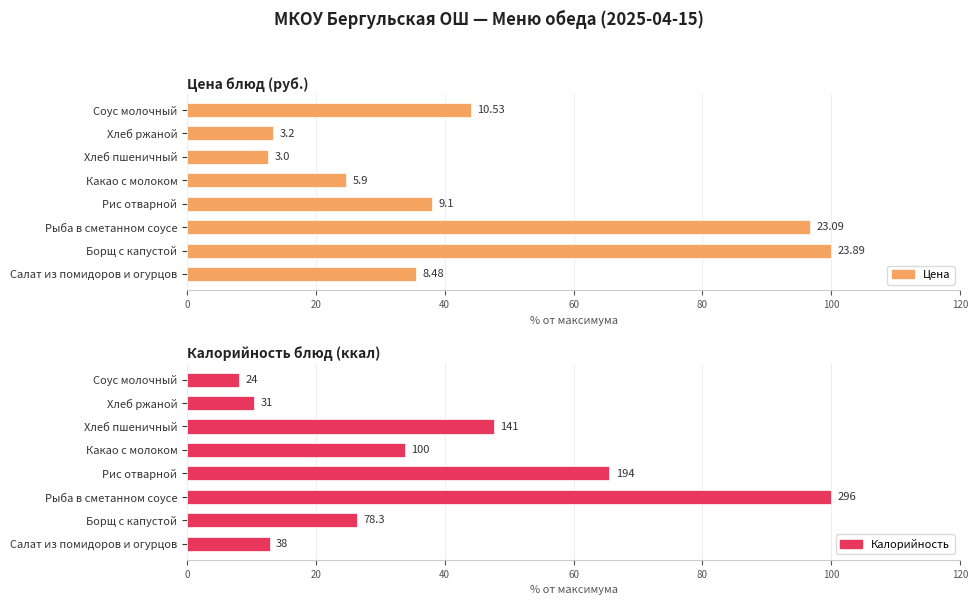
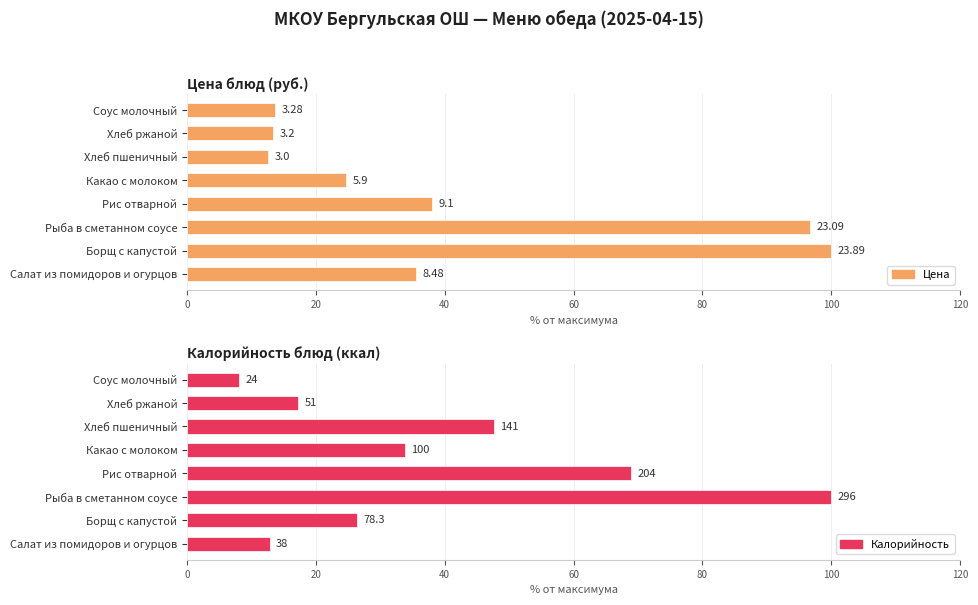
  {
    "Цена блюд (руб.)": {
-     "Соус молочный": 10.53
+     "Соус молочный": 3.28
    },
    "Калорийность блюд (ккал)": {
-     "Хлеб ржаной": 31,
-     "Рис отварной": 194
+     "Хлеб ржаной": 51,
+     "Рис отварной": 204
    }
  }
